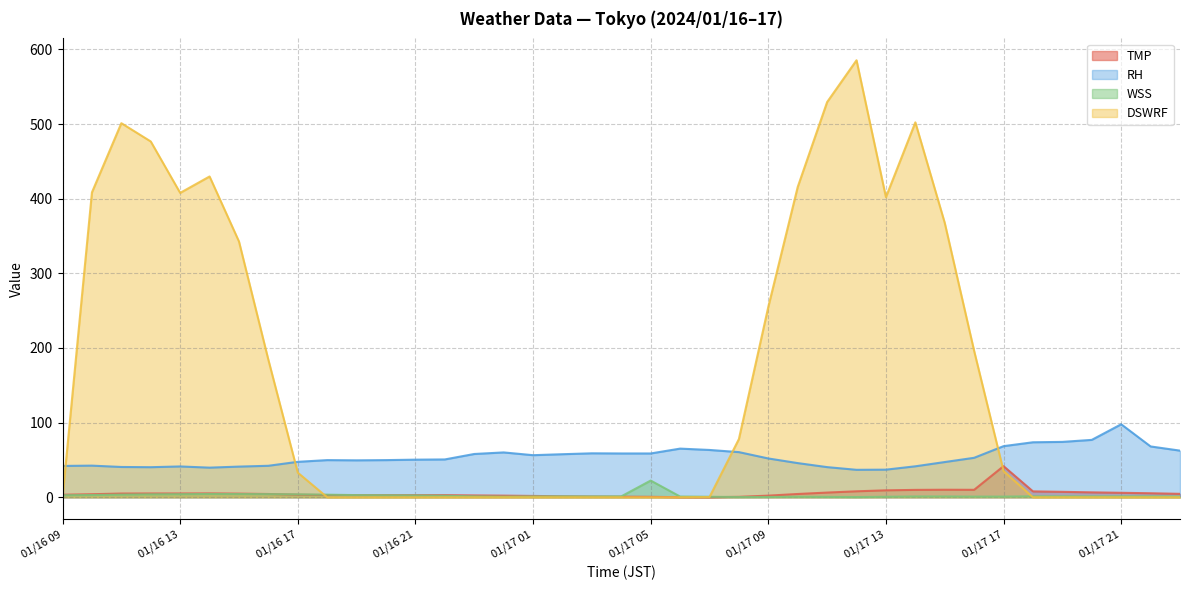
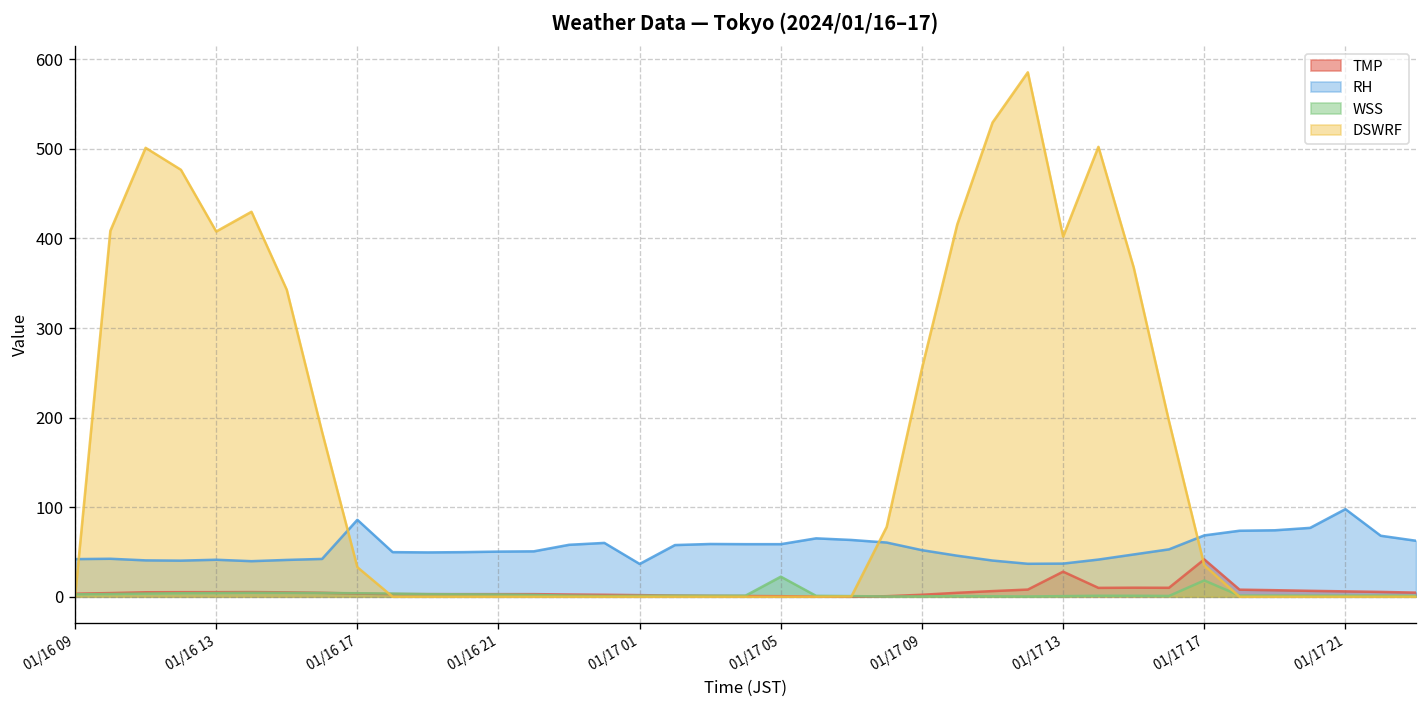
  {
    "TMP": {
-     "01/17 13": 10,
+     "01/17 13": 30,
      "01/17 17": 40,
      "01/17 21": 10
    },
    "RH": {
      "01/16 09": 40,
      "01/16 13": 40,
-     "01/16 17": 50,
+     "01/16 17": 90,
      "01/16 21": 50,
-     "01/17 01": 60,
+     "01/17 01": 40,
      "01/17 05": 60,
      "01/17 09": 50,
      "01/17 13": 40,
      "01/17 17": 70,
      "01/17 21": 100
    },
    "WSS": {
      "01/17 05": 20,
      "01/17 13": 0,
-     "01/17 17": 0
+     "01/17 17": 20
    },
    "DSWRF": {
      "01/16 13": 410,
      "01/16 17": 30,
      "01/17 09": 260,
      "01/17 13": 400,
      "01/17 17": 40
    }
  }
